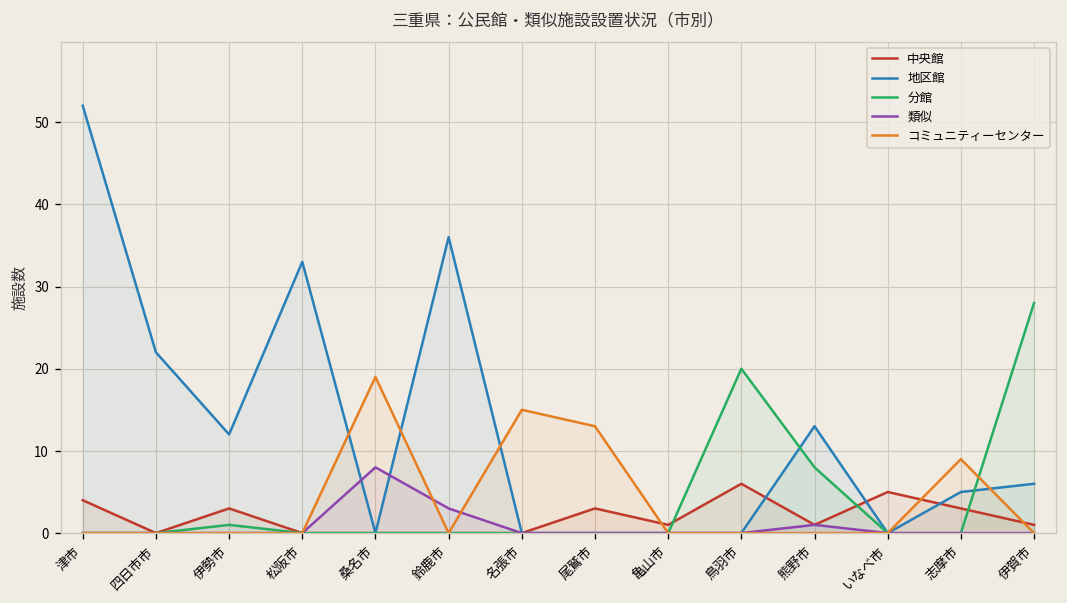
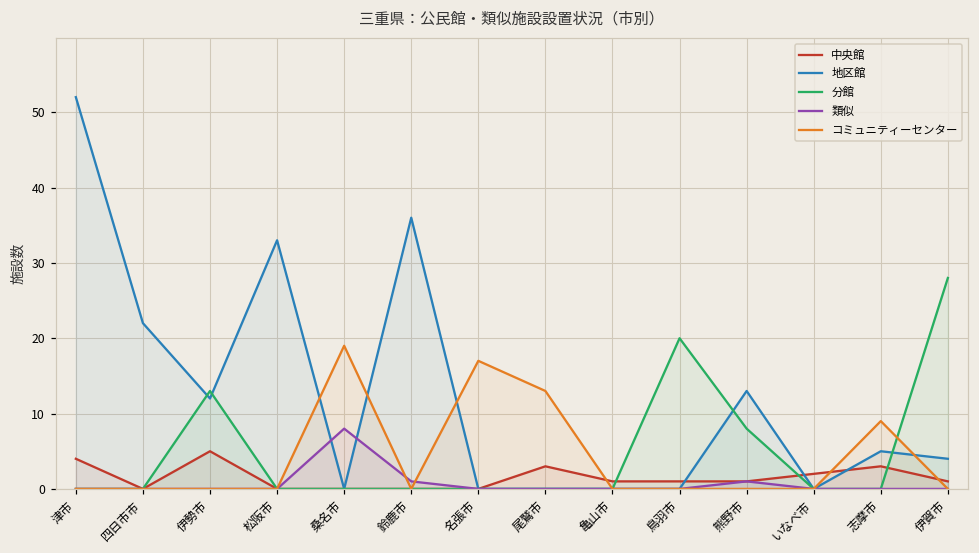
  {
    "中央館": {
      "津市": 4,
-     "伊勢市": 3,
+     "伊勢市": 5,
      "尾鷲市": 3,
      "亀山市": 1,
-     "鳥羽市": 6,
-     "いなべ市": 5,
+     "鳥羽市": 1,
+     "いなべ市": 2,
      "志摩市": 3,
      "伊賀市": 1
    },
    "地区館": {
      "津市": 52,
      "四日市市": 22,
      "伊勢市": 12,
      "松阪市": 33,
      "鈴鹿市": 36,
      "熊野市": 13,
      "志摩市": 5,
-     "伊賀市": 6
+     "伊賀市": 4
    },
    "分館": {
-     "伊勢市": 1,
+     "伊勢市": 13,
      "鳥羽市": 20,
      "熊野市": 8,
      "伊賀市": 28
    },
    "類似": {
      "桑名市": 8,
-     "鈴鹿市": 3
+     "鈴鹿市": 1
    },
    "コミュニティーセンター": {
      "桑名市": 19,
-     "名張市": 15,
+     "名張市": 17,
      "尾鷲市": 13,
      "熊野市": 0,
      "志摩市": 9
    }
  }
